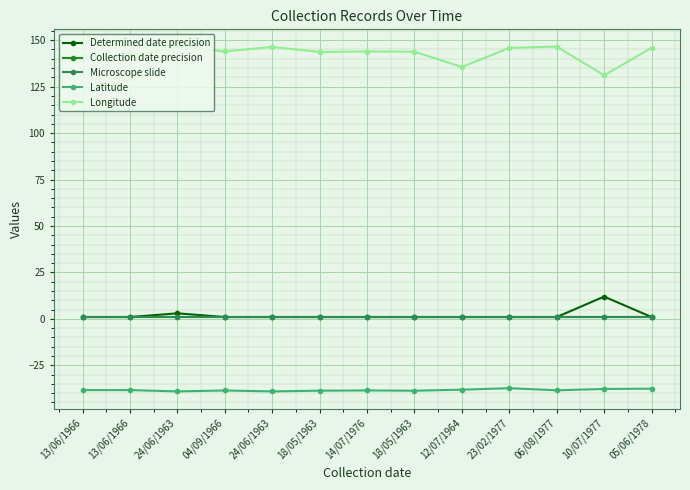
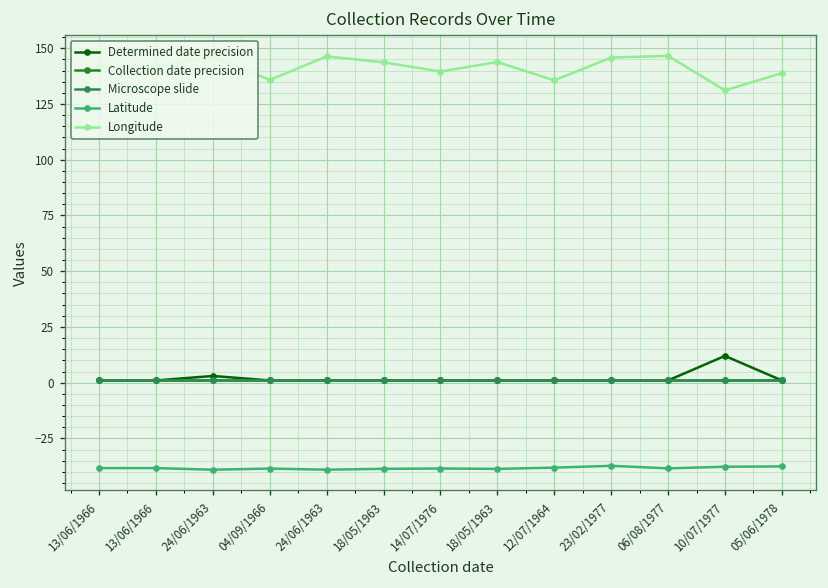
  {
    "Determined date precision": {
      "10/07/1977": 12
    },
    "Longitude": {
-     "04/09/1966": 144,
-     "14/07/1976": 144,
+     "04/09/1966": 136,
+     "14/07/1976": 140,
      "12/07/1964": 136,
      "23/02/1977": 146,
      "06/08/1977": 147,
      "10/07/1977": 131,
-     "05/06/1978": 146
+     "05/06/1978": 139
    }
  }
